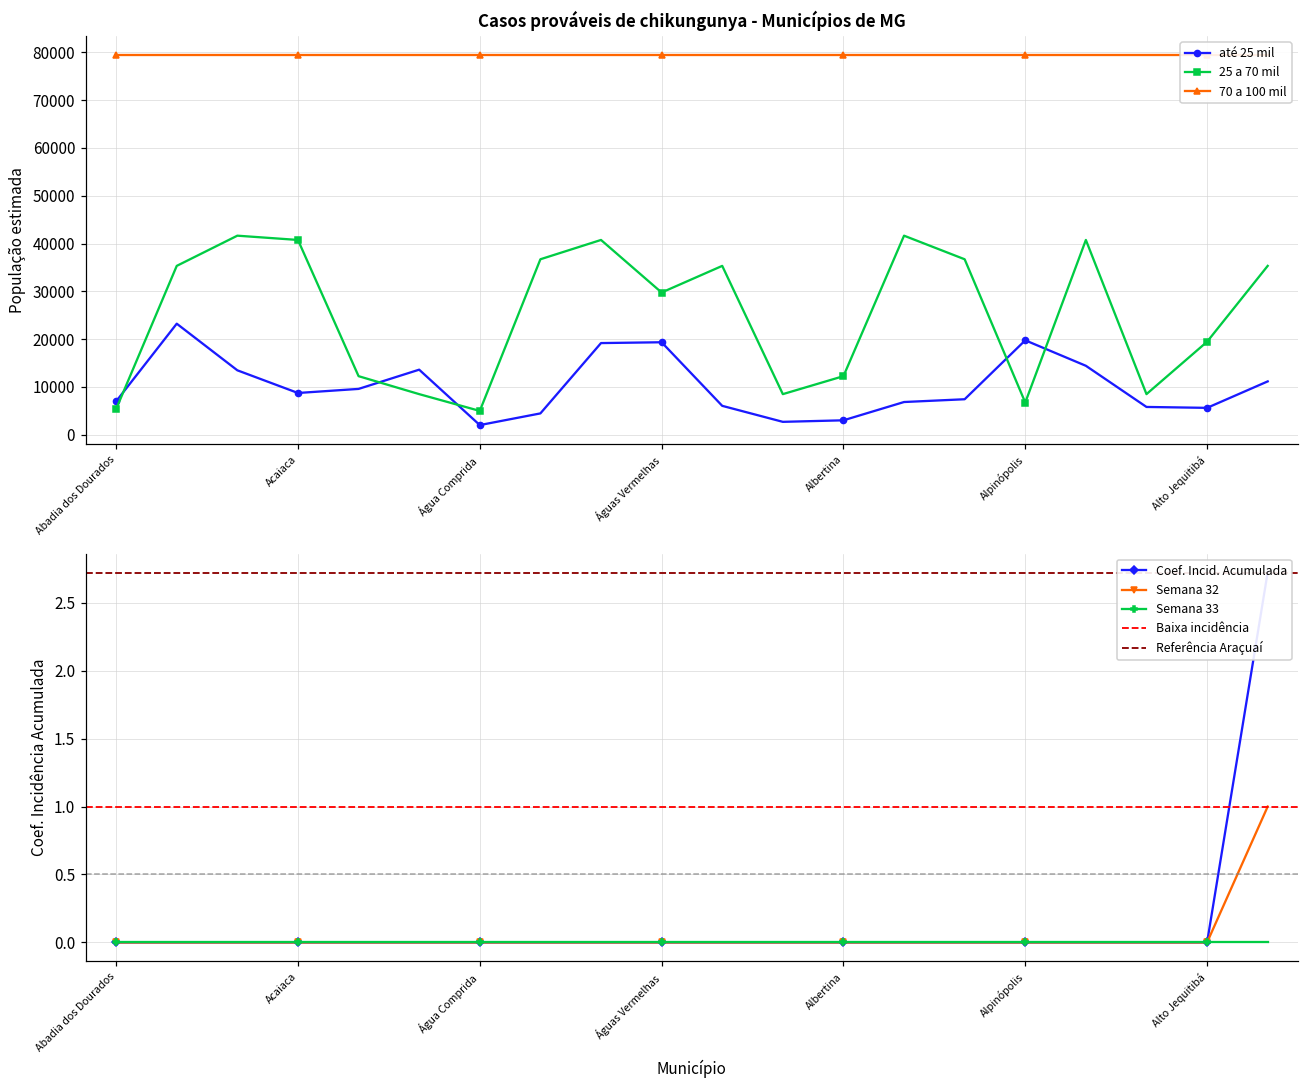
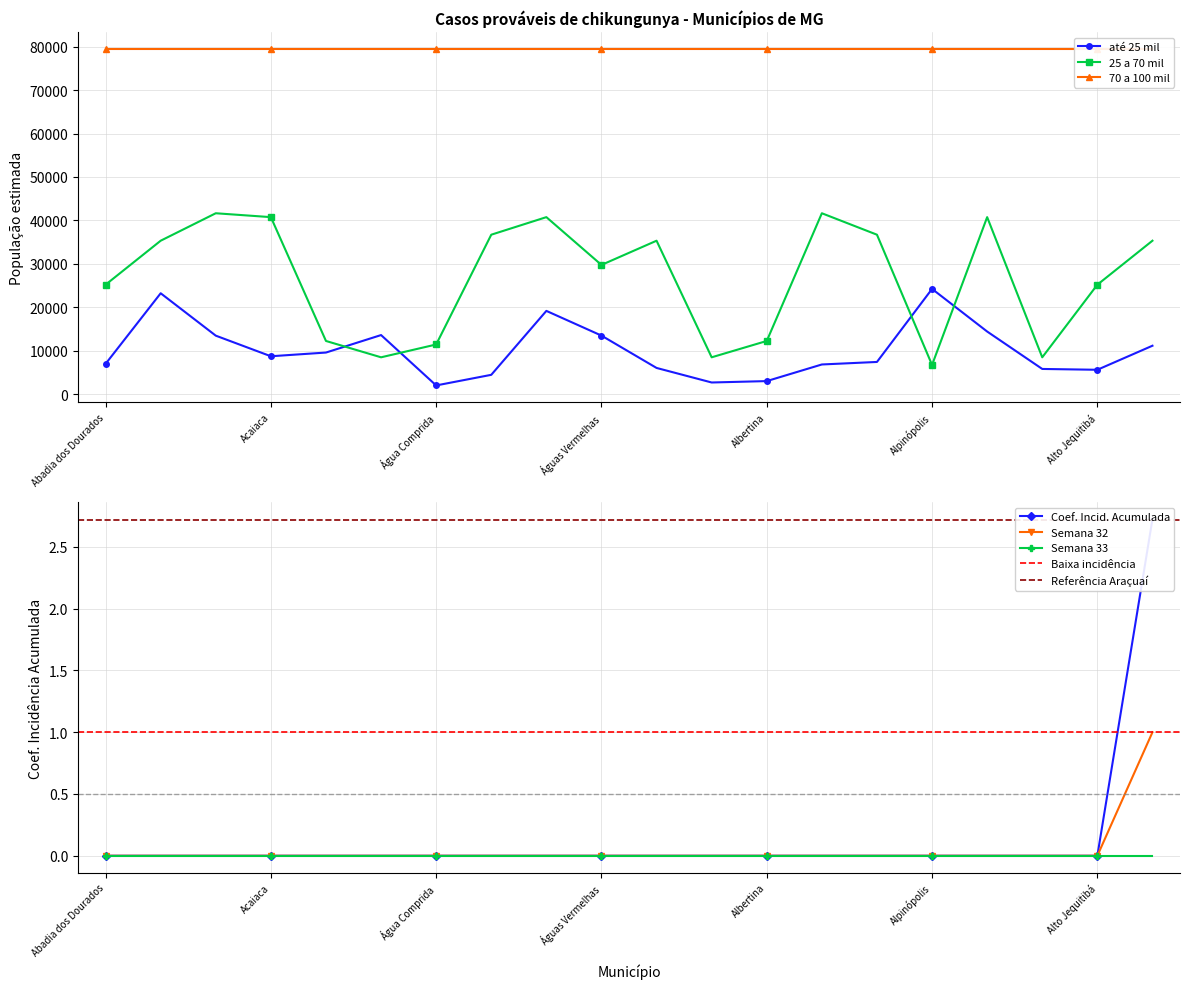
  {
    "Casos prováveis de chikungunya - Municípios de MG": {
      "até 25 mil": {
        "Abadia dos Dourados": 7000,
        "Acaiaca": 9000,
        "Água Comprida": 2000,
-       "Águas Vermelhas": 19000,
+       "Águas Vermelhas": 13000,
        "Albertina": 3000,
-       "Alpinópolis": 20000,
+       "Alpinópolis": 24000,
        "Alto Jequitibá": 6000
      },
      "25 a 70 mil": {
-       "Abadia dos Dourados": 5000,
+       "Abadia dos Dourados": 25000,
        "Acaiaca": 41000,
-       "Água Comprida": 5000,
+       "Água Comprida": 11000,
        "Águas Vermelhas": 30000,
        "Albertina": 12000,
        "Alpinópolis": 7000,
-       "Alto Jequitibá": 19000
+       "Alto Jequitibá": 25000
      },
      "70 a 100 mil": {
        "Abadia dos Dourados": 79000,
        "Acaiaca": 79000,
        "Água Comprida": 79000,
        "Águas Vermelhas": 79000,
        "Albertina": 79000,
        "Alpinópolis": 79000
      }
    }
  }
